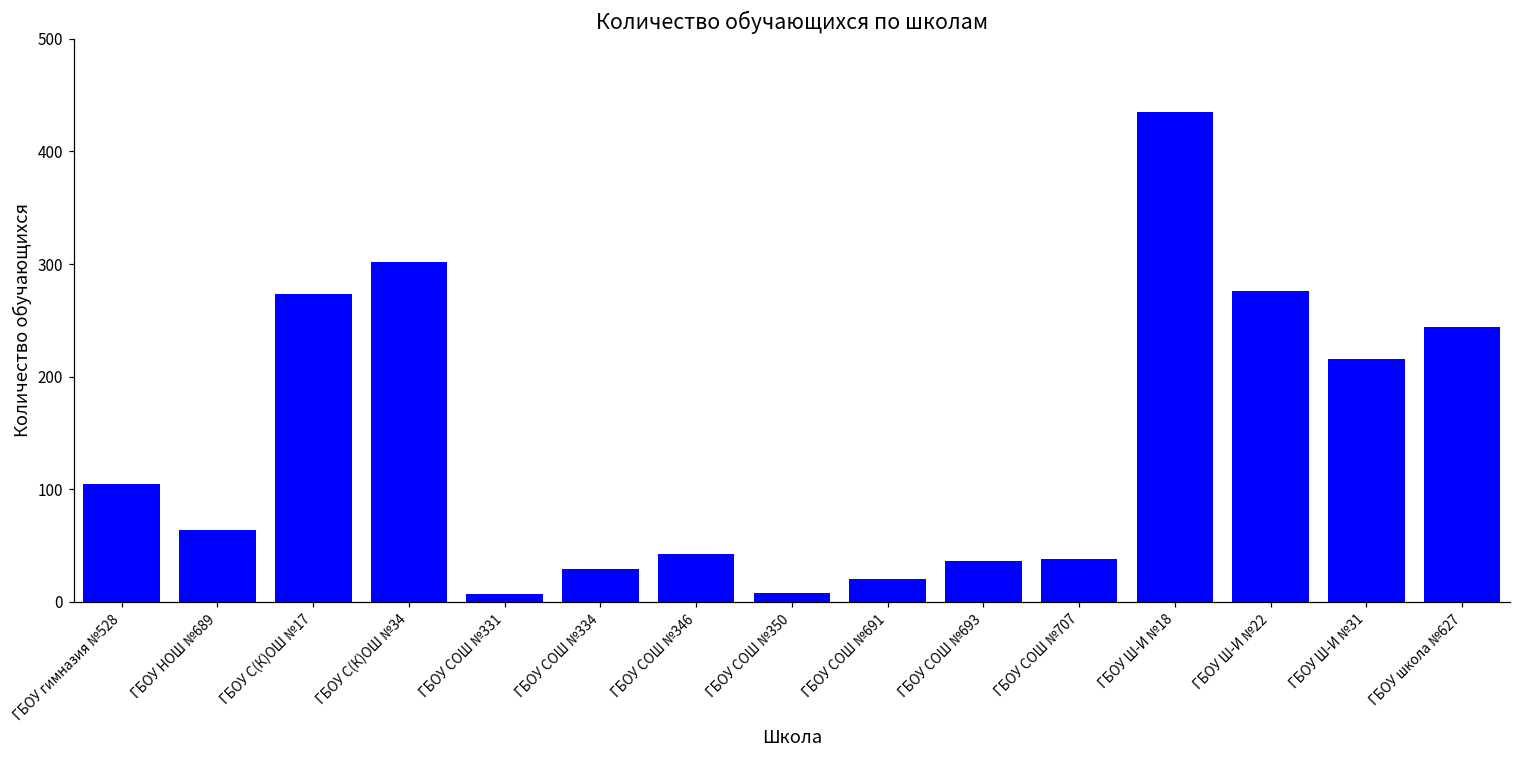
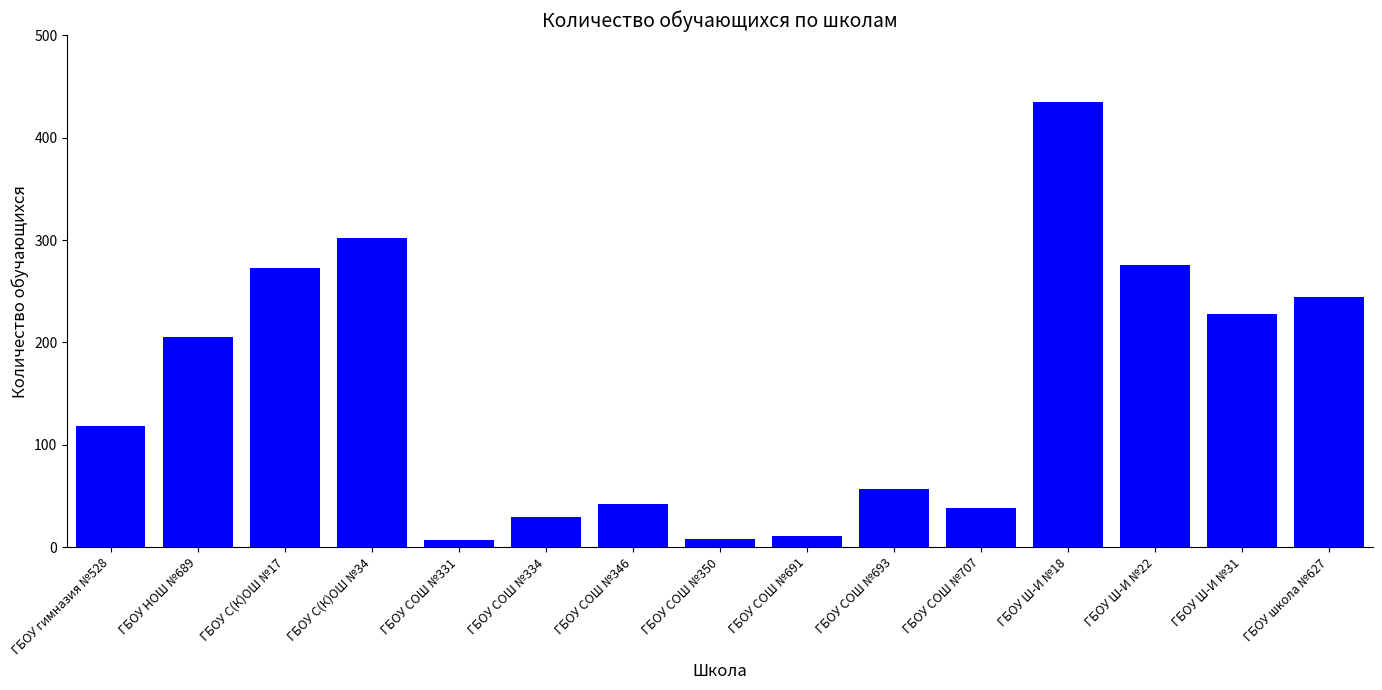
  {
-   "ГБОУ гимназия №528": 105,
-   "ГБОУ НОШ №689": 64,
+   "ГБОУ гимназия №528": 118,
+   "ГБОУ НОШ №689": 205,
    "ГБОУ С(К)ОШ №17": 273,
    "ГБОУ С(К)ОШ №34": 302,
    "ГБОУ СОШ №331": 7,
    "ГБОУ СОШ №334": 29,
    "ГБОУ СОШ №346": 42,
    "ГБОУ СОШ №350": 8,
-   "ГБОУ СОШ №691": 20,
-   "ГБОУ СОШ №693": 36,
+   "ГБОУ СОШ №691": 11,
+   "ГБОУ СОШ №693": 57,
    "ГБОУ СОШ №707": 38,
    "ГБОУ Ш-И №18": 435,
    "ГБОУ Ш-И №22": 276,
-   "ГБОУ Ш-И №31": 216,
+   "ГБОУ Ш-И №31": 228,
    "ГБОУ школа №627": 244
  }
